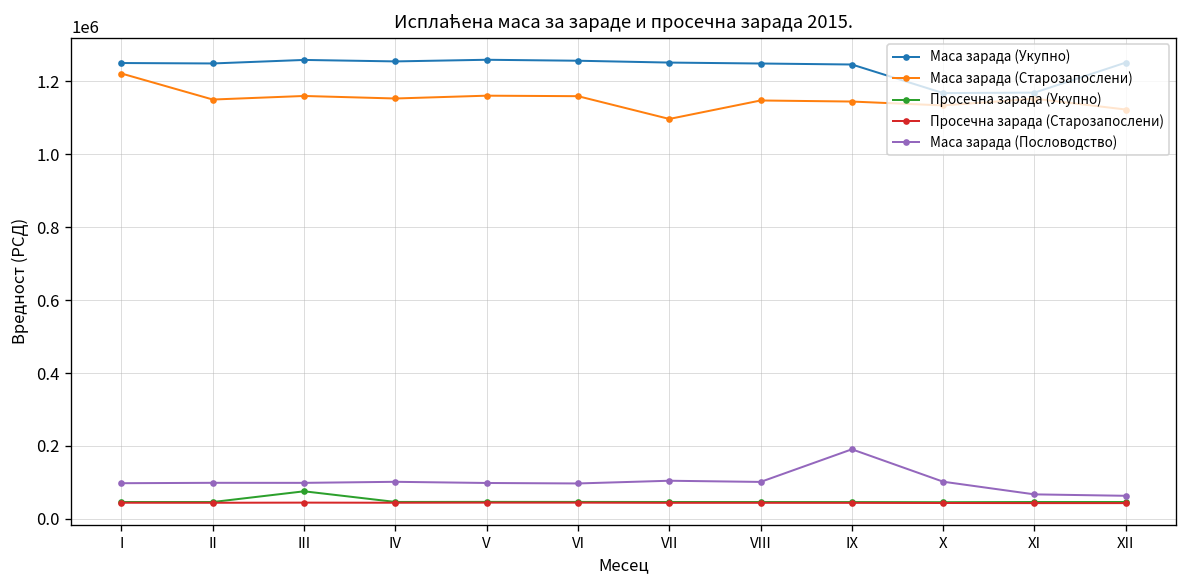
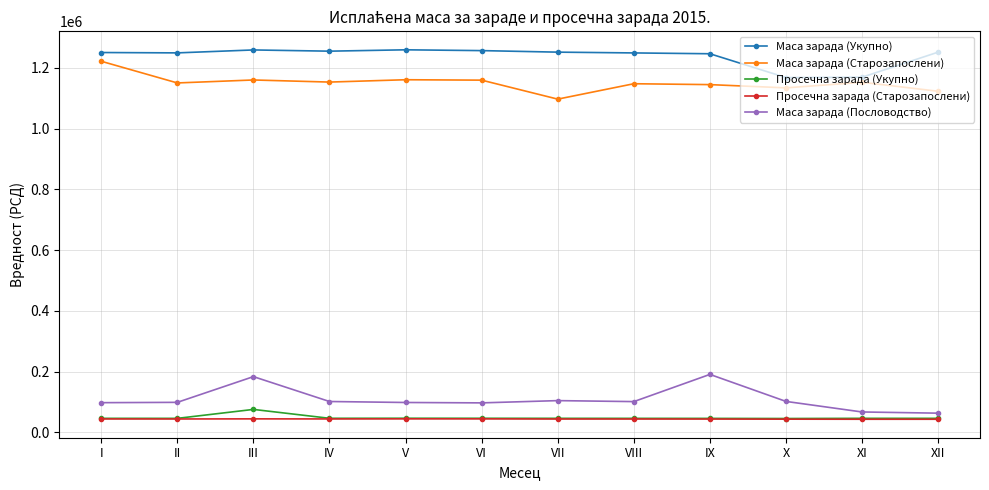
  {
    "Маса зарада (Укупно)": {
      "I": 1250000,
      "II": 1250000,
      "III": 1260000,
      "IV": 1250000,
      "V": 1260000,
      "VI": 1260000,
      "VII": 1250000,
      "VIII": 1250000,
      "IX": 1250000
    },
    "Маса зарада (Старозапослени)": {
      "I": 1220000,
      "II": 1150000,
      "III": 1160000,
      "IV": 1150000,
      "V": 1160000,
      "VI": 1160000,
      "VII": 1100000,
      "VIII": 1150000,
      "IX": 1140000
    },
    "Просечна зарада (Укупно)": {
      "III": 80000
    },
    "Просечна зарада (Старозапослени)": {
      "III": 40000
    },
    "Маса зарада (Пословодство)": {
      "I": 100000,
      "II": 100000,
-     "III": 100000,
+     "III": 180000,
      "IV": 100000,
      "V": 100000,
      "VI": 100000,
      "VII": 100000,
      "VIII": 100000,
      "IX": 190000,
      "X": 100000,
      "XI": 70000,
      "XII": 60000
    }
  }
